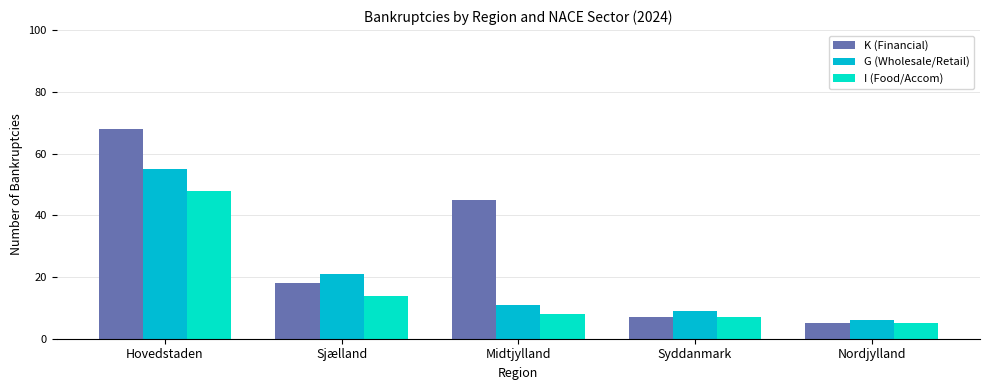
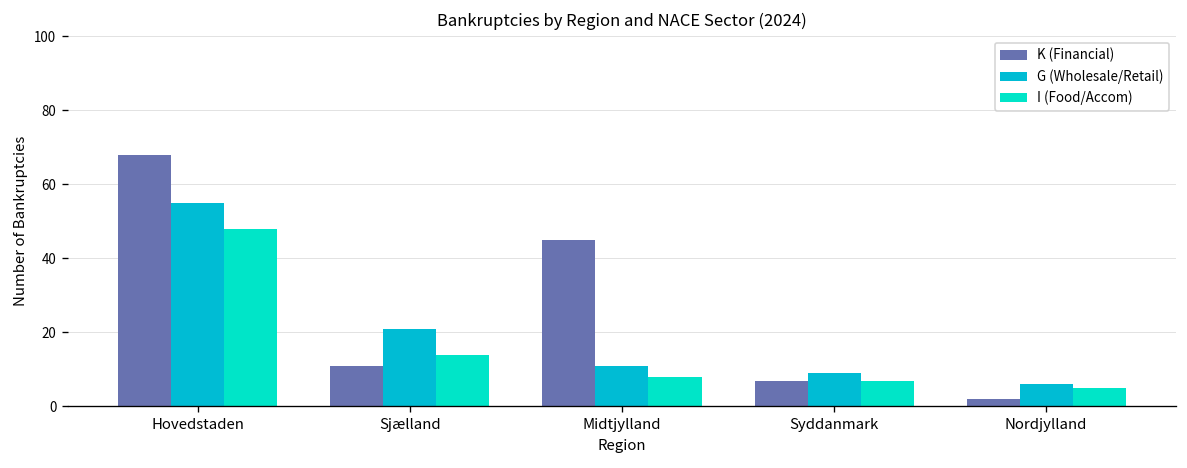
  {
    "K (Financial)": {
      "Hovedstaden": 68,
-     "Sjælland": 18,
+     "Sjælland": 11,
      "Midtjylland": 45,
      "Syddanmark": 7,
-     "Nordjylland": 5
+     "Nordjylland": 2
    }
  }
